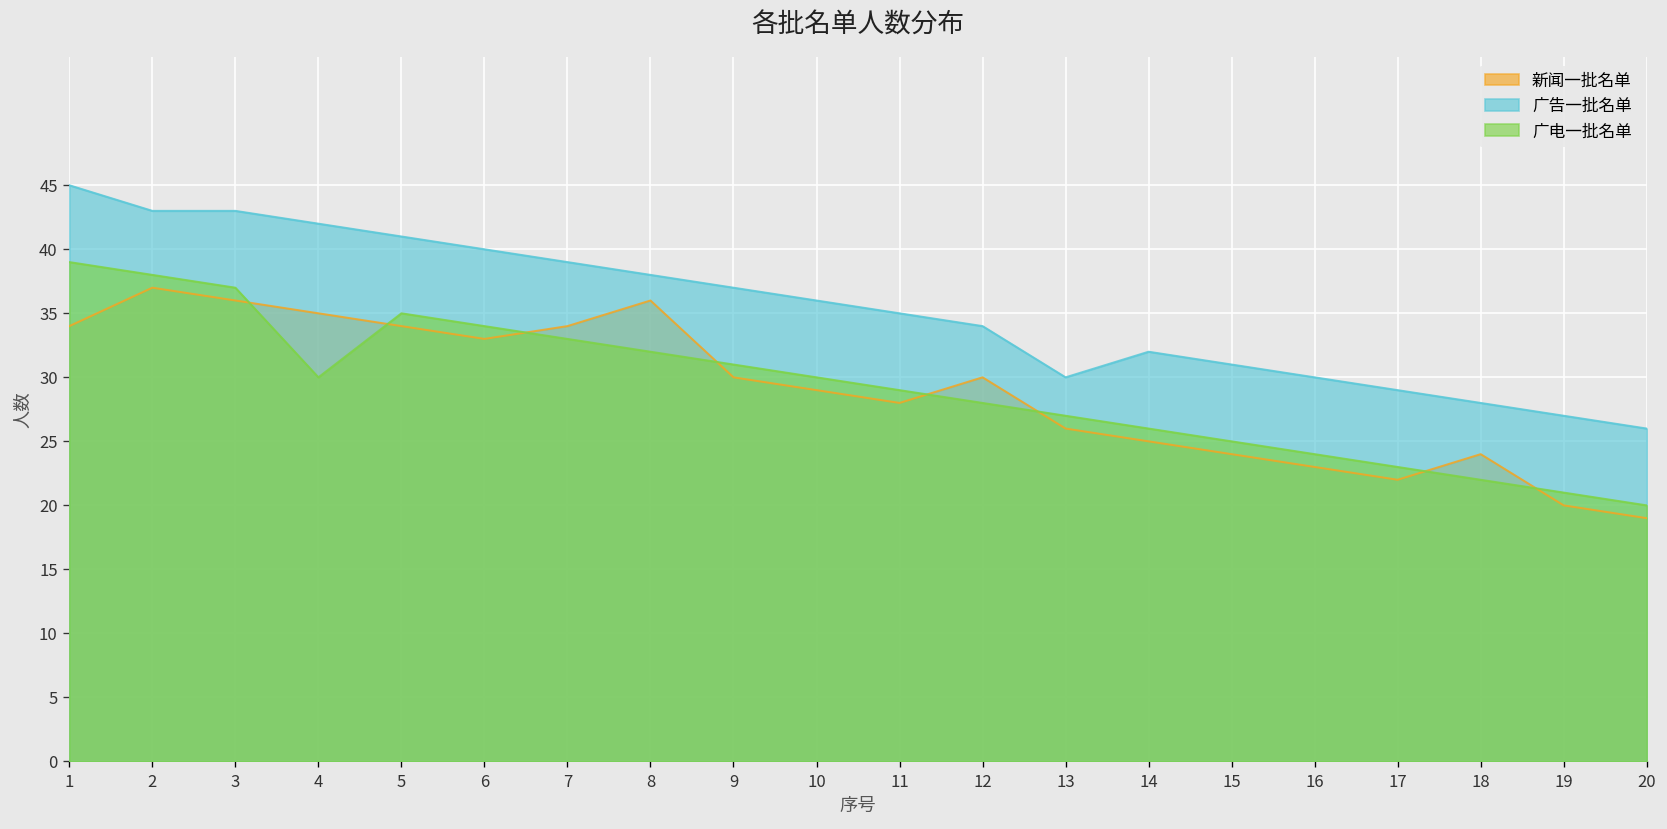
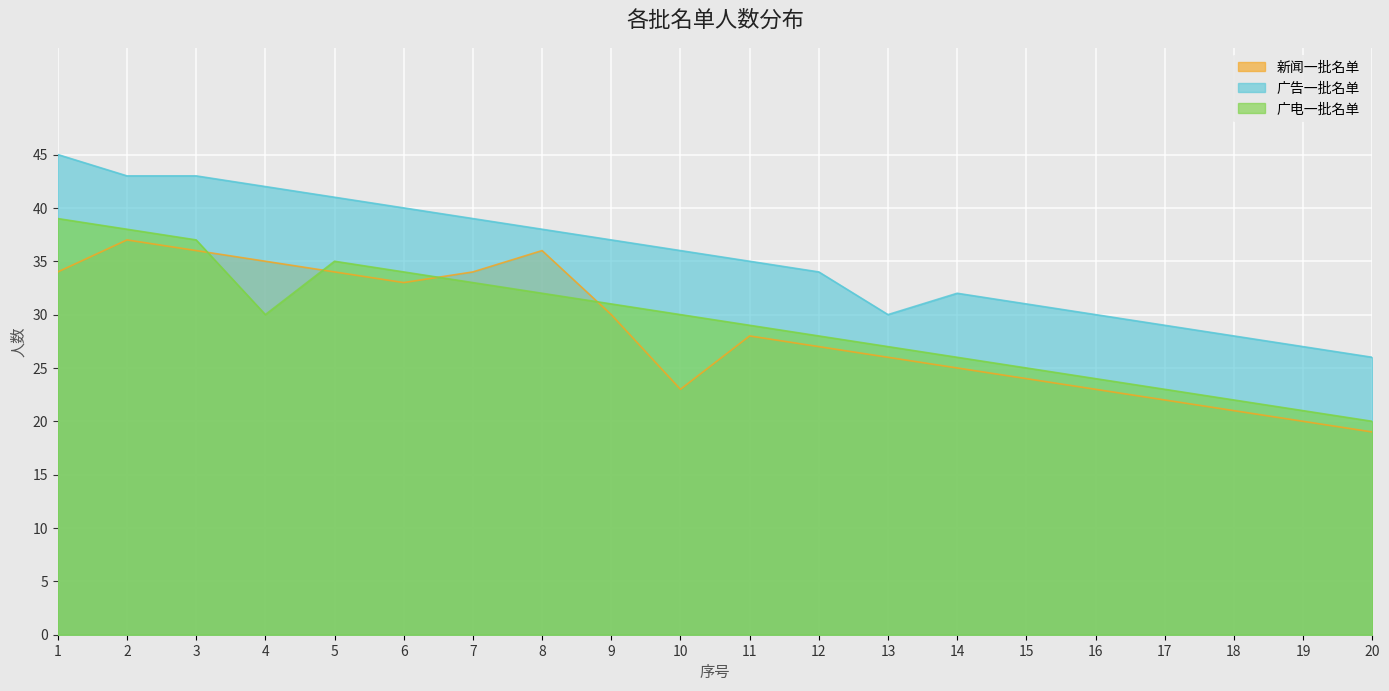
  {
    "新闻一批名单": {
      "1": 34,
      "2": 37,
      "3": 36,
      "4": 35,
      "5": 34,
      "6": 33,
      "7": 34,
      "8": 36,
      "9": 30,
-     "10": 29,
+     "10": 23,
      "11": 28,
-     "12": 30,
+     "12": 27,
      "13": 26,
      "14": 25,
      "15": 24,
      "16": 23,
      "17": 22,
-     "18": 24,
+     "18": 21,
      "19": 20,
      "20": 19
    },
    "广告一批名单": {
      "1": 45,
      "2": 43,
      "3": 43,
      "4": 42,
      "5": 41,
      "6": 40,
      "7": 39,
      "8": 38,
      "9": 37,
      "10": 36,
      "11": 35,
      "12": 34,
      "13": 30,
      "14": 32,
      "15": 31,
      "16": 30,
      "17": 29,
      "18": 28,
      "19": 27,
      "20": 26
    },
    "广电一批名单": {
      "1": 39,
      "2": 38,
      "3": 37,
      "4": 30,
      "5": 35,
      "6": 34,
      "7": 33,
      "8": 32,
      "9": 31,
      "10": 30,
      "11": 29,
      "12": 28,
      "13": 27,
      "14": 26,
      "15": 25,
      "16": 24,
      "17": 23,
      "18": 22,
      "19": 21,
      "20": 20
    }
  }
